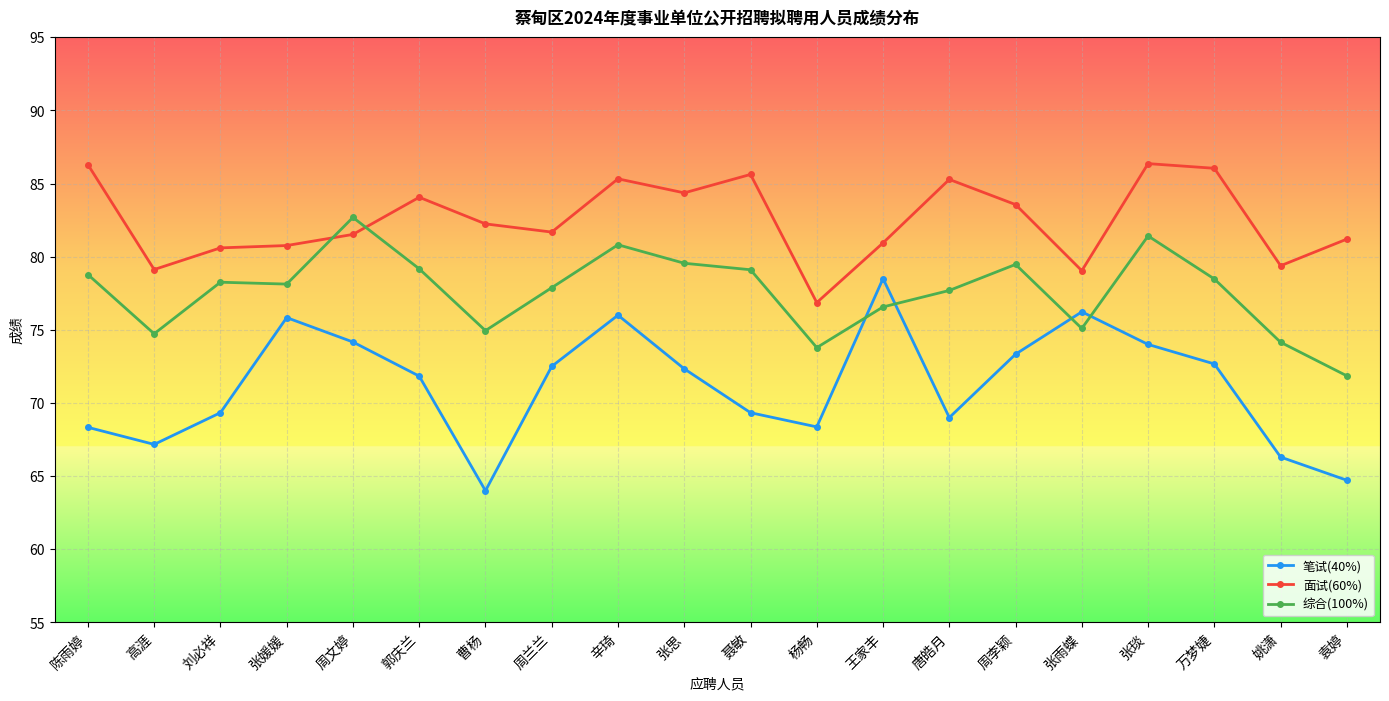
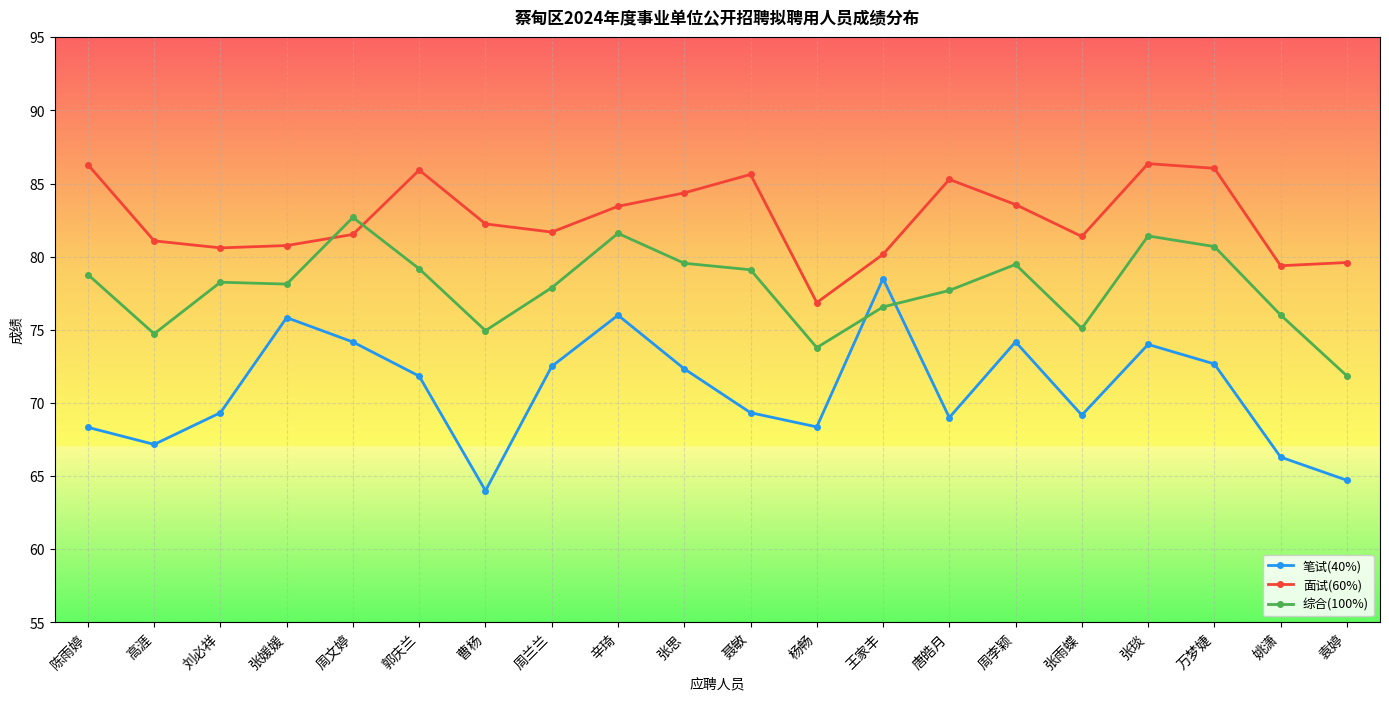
  {
    "笔试(40%)": {
      "陈雨婷": 68.3,
      "高涯": 67.2,
      "刘必祥": 69.3,
      "张媛媛": 75.8,
      "周文婷": 74.2,
      "郭庆兰": 71.8,
      "曹杨": 64.0,
      "周兰兰": 72.5,
      "辛琦": 76.0,
      "张思": 72.3,
      "聂敏": 69.3,
      "杨畅": 68.4,
      "王家丰": 78.5,
      "唐皓月": 69.0,
-     "周李颖": 73.3,
-     "张雨蝶": 76.2,
+     "周李颖": 74.2,
+     "张雨蝶": 69.2,
      "张琰": 74.0,
      "万梦婕": 72.7,
      "姚潇": 66.3,
      "袁婷": 64.7
    },
    "面试(60%)": {
      "陈雨婷": 86.3,
-     "高涯": 79.1,
+     "高涯": 81.1,
      "刘必祥": 80.6,
      "张媛媛": 80.8,
      "周文婷": 81.5,
-     "郭庆兰": 84.1,
+     "郭庆兰": 85.9,
      "曹杨": 82.2,
      "周兰兰": 81.7,
-     "辛琦": 85.3,
+     "辛琦": 83.4,
      "张思": 84.4,
      "聂敏": 85.6,
      "杨畅": 76.9,
-     "王家丰": 80.9,
+     "王家丰": 80.2,
      "唐皓月": 85.3,
      "周李颖": 83.6,
-     "张雨蝶": 79.0,
+     "张雨蝶": 81.4,
      "张琰": 86.4,
      "万梦婕": 86.0,
      "姚潇": 79.4,
-     "袁婷": 81.2
+     "袁婷": 79.6
    },
    "综合(100%)": {
      "陈雨婷": 78.8,
      "高涯": 74.7,
      "刘必祥": 78.3,
      "张媛媛": 78.1,
      "周文婷": 82.7,
      "郭庆兰": 79.2,
      "曹杨": 74.9,
      "周兰兰": 77.9,
-     "辛琦": 80.8,
+     "辛琦": 81.6,
      "张思": 79.5,
      "聂敏": 79.1,
      "杨畅": 73.8,
      "王家丰": 76.6,
      "唐皓月": 77.7,
      "周李颖": 79.5,
      "张雨蝶": 75.1,
      "张琰": 81.4,
-     "万梦婕": 78.5,
-     "姚潇": 74.1,
+     "万梦婕": 80.7,
+     "姚潇": 76.0,
      "袁婷": 71.9
    }
  }
